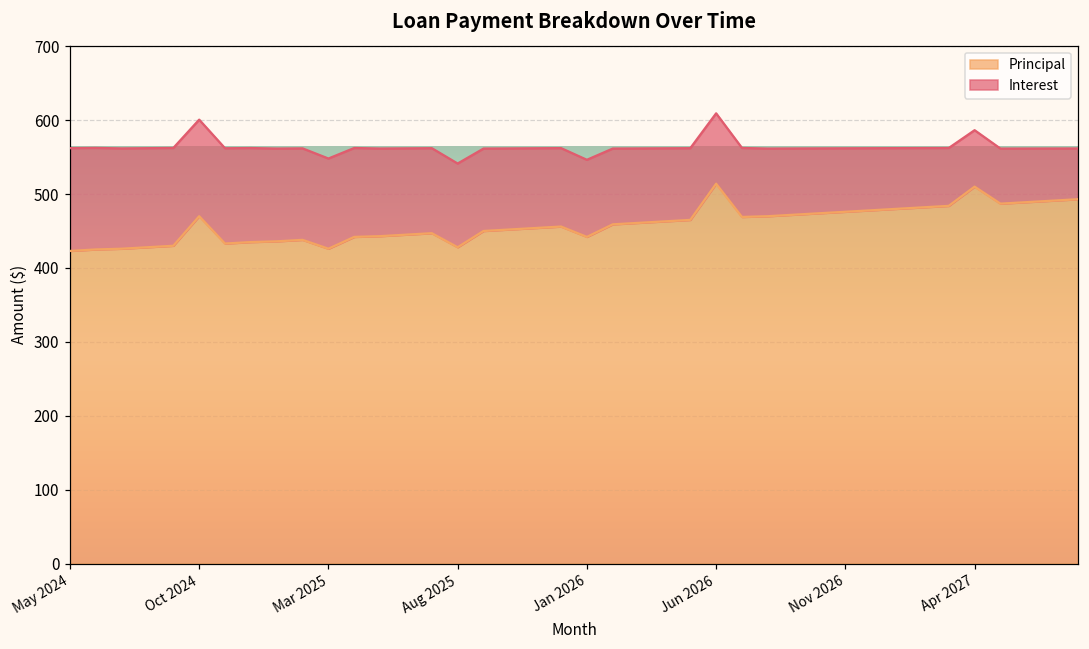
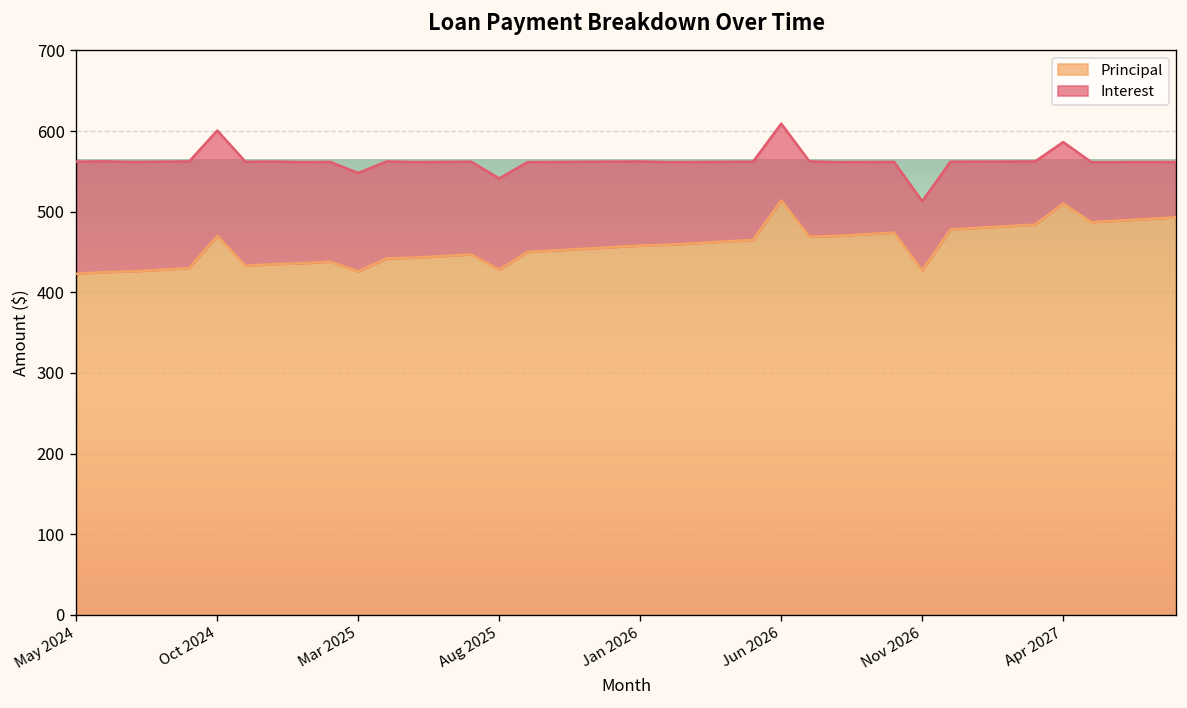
  {
    "Principal": {
      "May 2024": 420,
      "Oct 2024": 470,
      "Mar 2025": 430,
      "Aug 2025": 430,
-     "Jan 2026": 440,
+     "Jan 2026": 460,
      "Jun 2026": 510,
-     "Nov 2026": 480,
+     "Nov 2026": 430,
      "Apr 2027": 510
    },
    "Interest": {
      "May 2024": 140,
      "Oct 2024": 130,
      "Mar 2025": 120,
      "Aug 2025": 110,
      "Jan 2026": 100,
      "Jun 2026": 100,
      "Nov 2026": 90,
      "Apr 2027": 80
    }
  }
